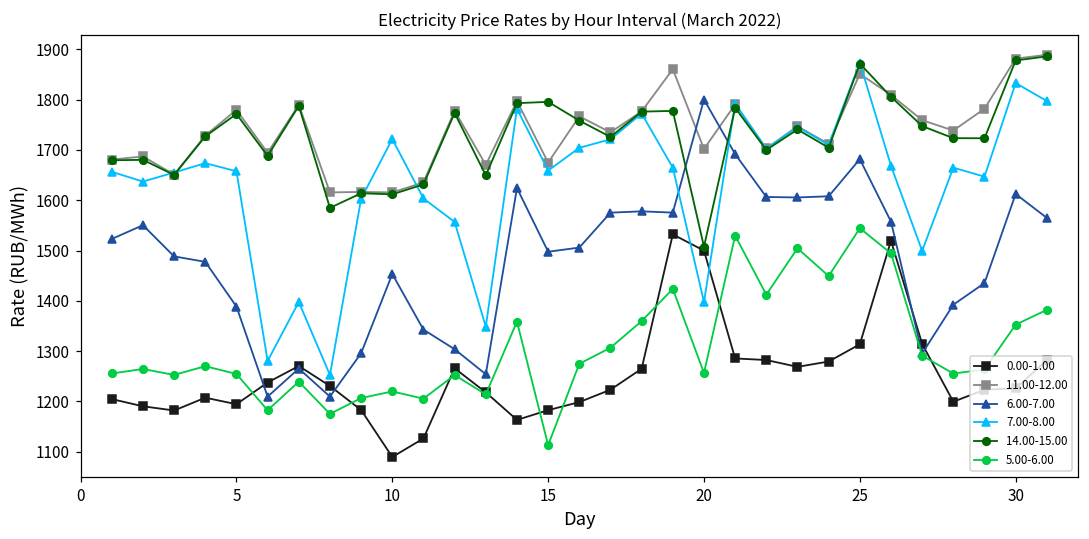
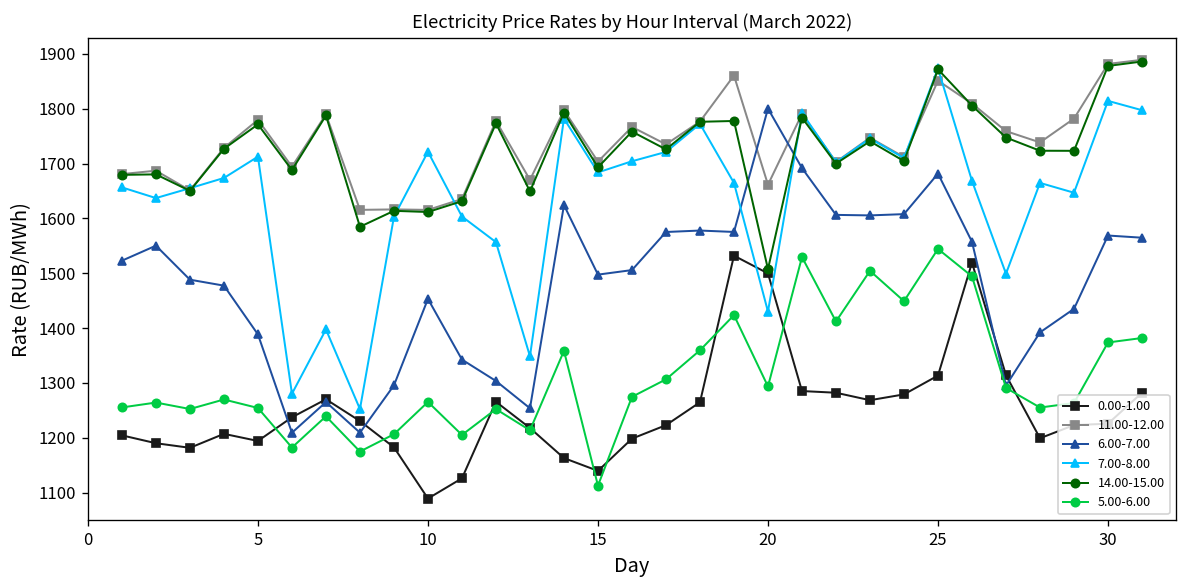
  {
    "0.00-1.00": {
      "5": 1190,
      "10": 1090,
-     "15": 1180,
+     "15": 1140,
      "20": 1500,
      "25": 1310
    },
    "11.00-12.00": {
      "5": 1780,
-     "15": 1670,
-     "20": 1700,
+     "15": 1700,
+     "20": 1660,
      "25": 1850
    },
    "6.00-7.00": {
      "5": 1390,
      "10": 1450,
      "15": 1500,
      "20": 1800,
      "25": 1680,
-     "30": 1610
+     "30": 1570
    },
    "7.00-8.00": {
-     "5": 1660,
+     "5": 1710,
      "10": 1720,
-     "15": 1660,
-     "20": 1400,
-     "30": 1830
+     "15": 1680,
+     "20": 1430,
+     "30": 1810
    },
    "14.00-15.00": {
      "5": 1770,
-     "15": 1800,
+     "15": 1690,
      "20": 1510
    },
    "5.00-6.00": {
      "5": 1250,
-     "10": 1220,
+     "10": 1270,
      "15": 1110,
-     "20": 1260,
+     "20": 1290,
      "25": 1540,
-     "30": 1350
+     "30": 1370
    }
  }
